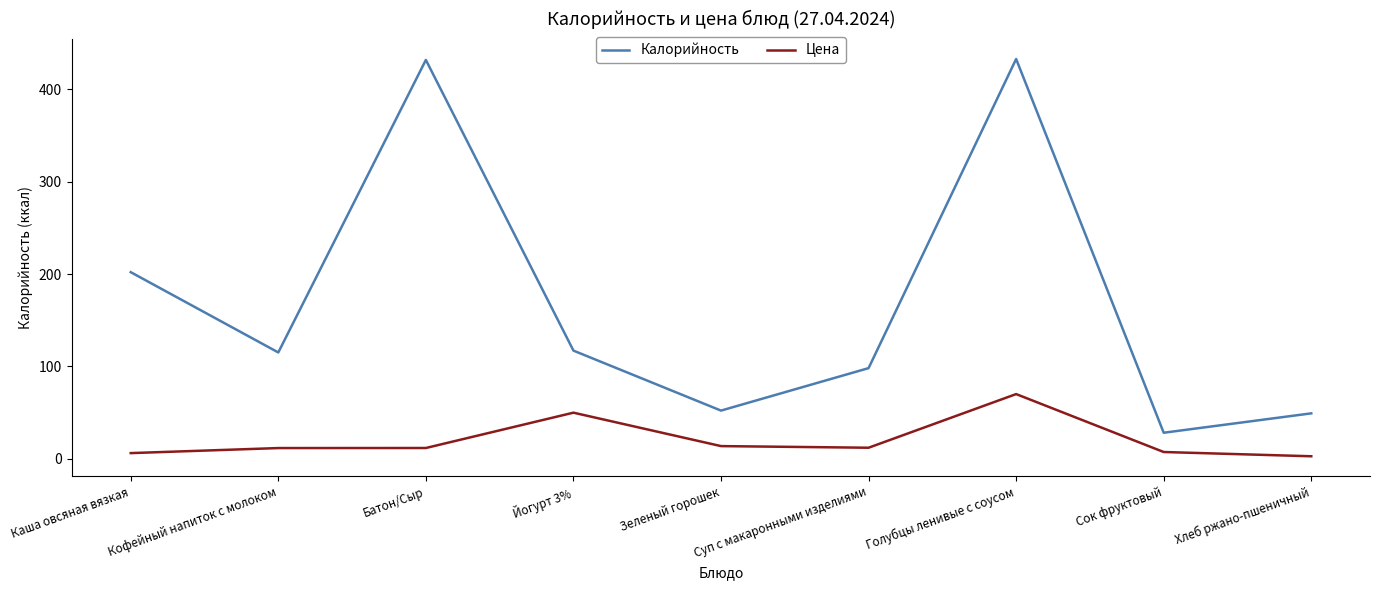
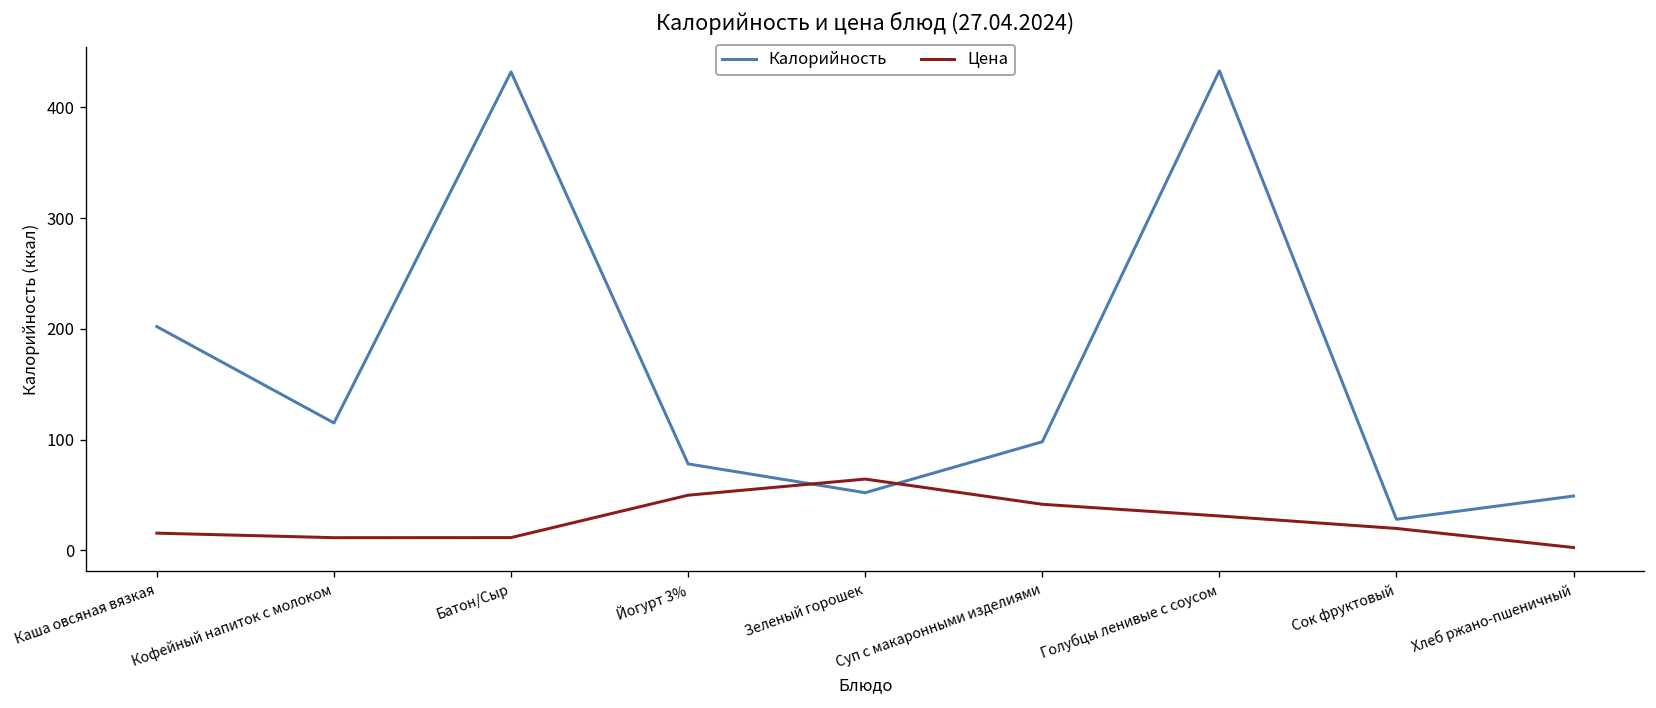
  {
    "Калорийность": {
      "Каша овсяная вязкая": 200,
      "Кофейный напиток с молоком": 120,
      "Батон/Сыр": 430,
-     "Йогурт 3%": 120,
+     "Йогурт 3%": 80,
      "Зеленый горошек": 50,
      "Суп с макаронными изделиями": 100,
      "Голубцы ленивые с соусом": 430,
      "Сок фруктовый": 30,
      "Хлеб ржано-пшеничный": 50
    },
    "Цена": {
-     "Каша овсяная вязкая": 10,
+     "Каша овсяная вязкая": 20,
      "Кофейный напиток с молоком": 10,
      "Батон/Сыр": 10,
      "Йогурт 3%": 50,
-     "Зеленый горошек": 10,
-     "Суп с макаронными изделиями": 10,
-     "Голубцы ленивые с соусом": 70,
-     "Сок фруктовый": 10,
+     "Зеленый горошек": 60,
+     "Суп с макаронными изделиями": 40,
+     "Голубцы ленивые с соусом": 30,
+     "Сок фруктовый": 20,
      "Хлеб ржано-пшеничный": 0
    }
  }
